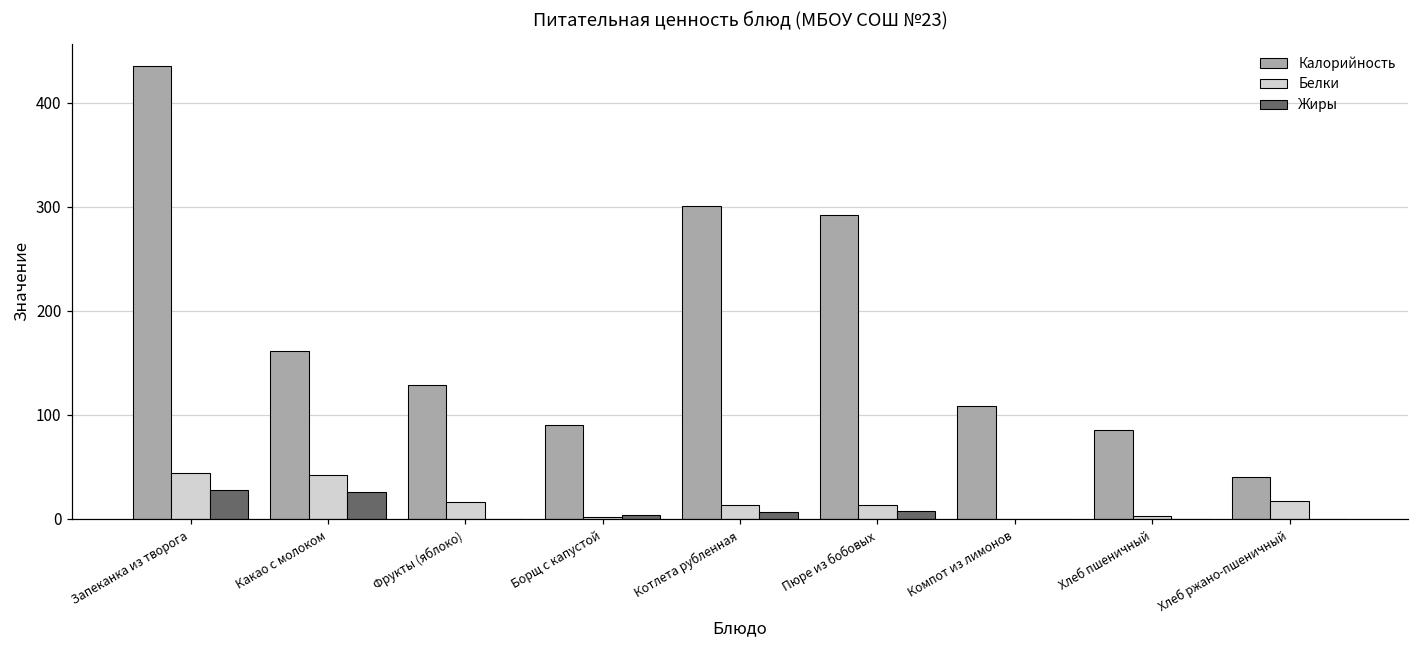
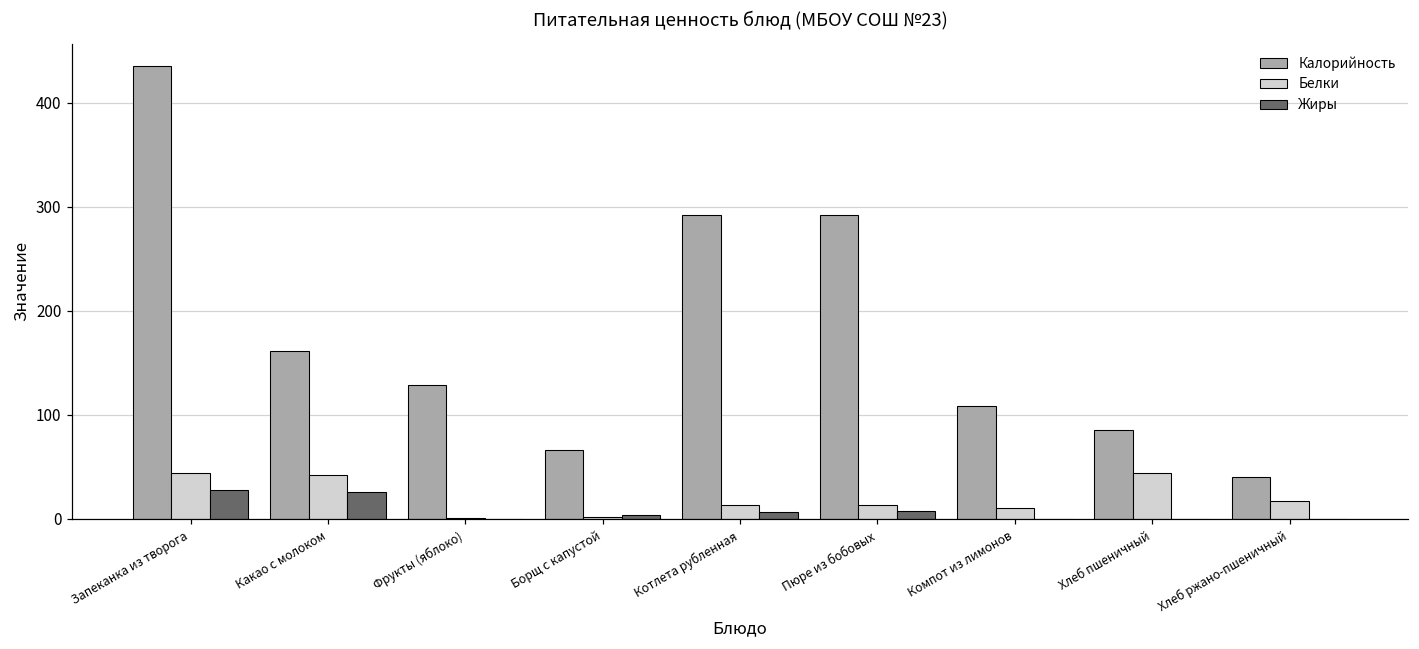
  {
    "Калорийность": {
      "Запеканка из творога": 440,
      "Какао с молоком": 160,
      "Фрукты (яблоко)": 130,
-     "Борщ с капустой": 90,
-     "Котлета рубленная": 300,
+     "Борщ с капустой": 70,
+     "Котлета рубленная": 290,
      "Пюре из бобовых": 290,
      "Компот из лимонов": 110,
      "Хлеб пшеничный": 90,
      "Хлеб ржано-пшеничный": 40
    },
    "Белки": {
      "Запеканка из творога": 40,
      "Какао с молоком": 40,
-     "Фрукты (яблоко)": 20,
+     "Фрукты (яблоко)": 0,
      "Котлета рубленная": 10,
      "Пюре из бобовых": 10,
-     "Компот из лимонов": 0,
-     "Хлеб пшеничный": 0,
+     "Компот из лимонов": 10,
+     "Хлеб пшеничный": 40,
      "Хлеб ржано-пшеничный": 20
    },
    "Жиры": {
      "Запеканка из творога": 30,
      "Какао с молоком": 30,
      "Фрукты (яблоко)": 0,
      "Борщ с капустой": 0,
      "Котлета рубленная": 10,
      "Пюре из бобовых": 10
    }
  }
